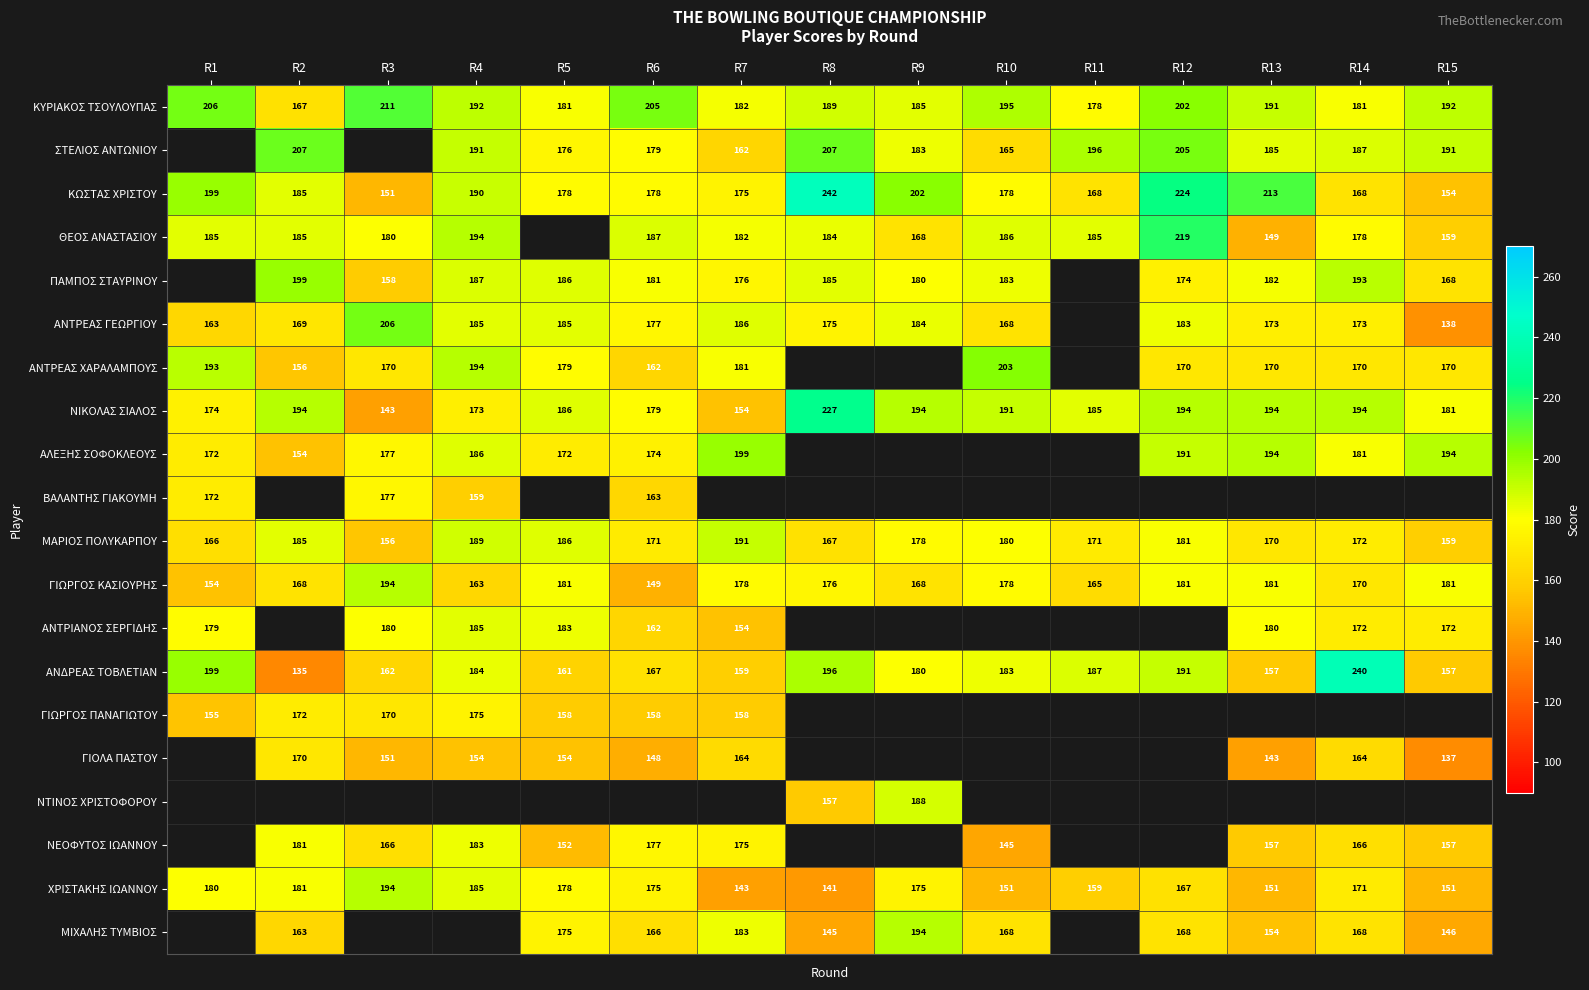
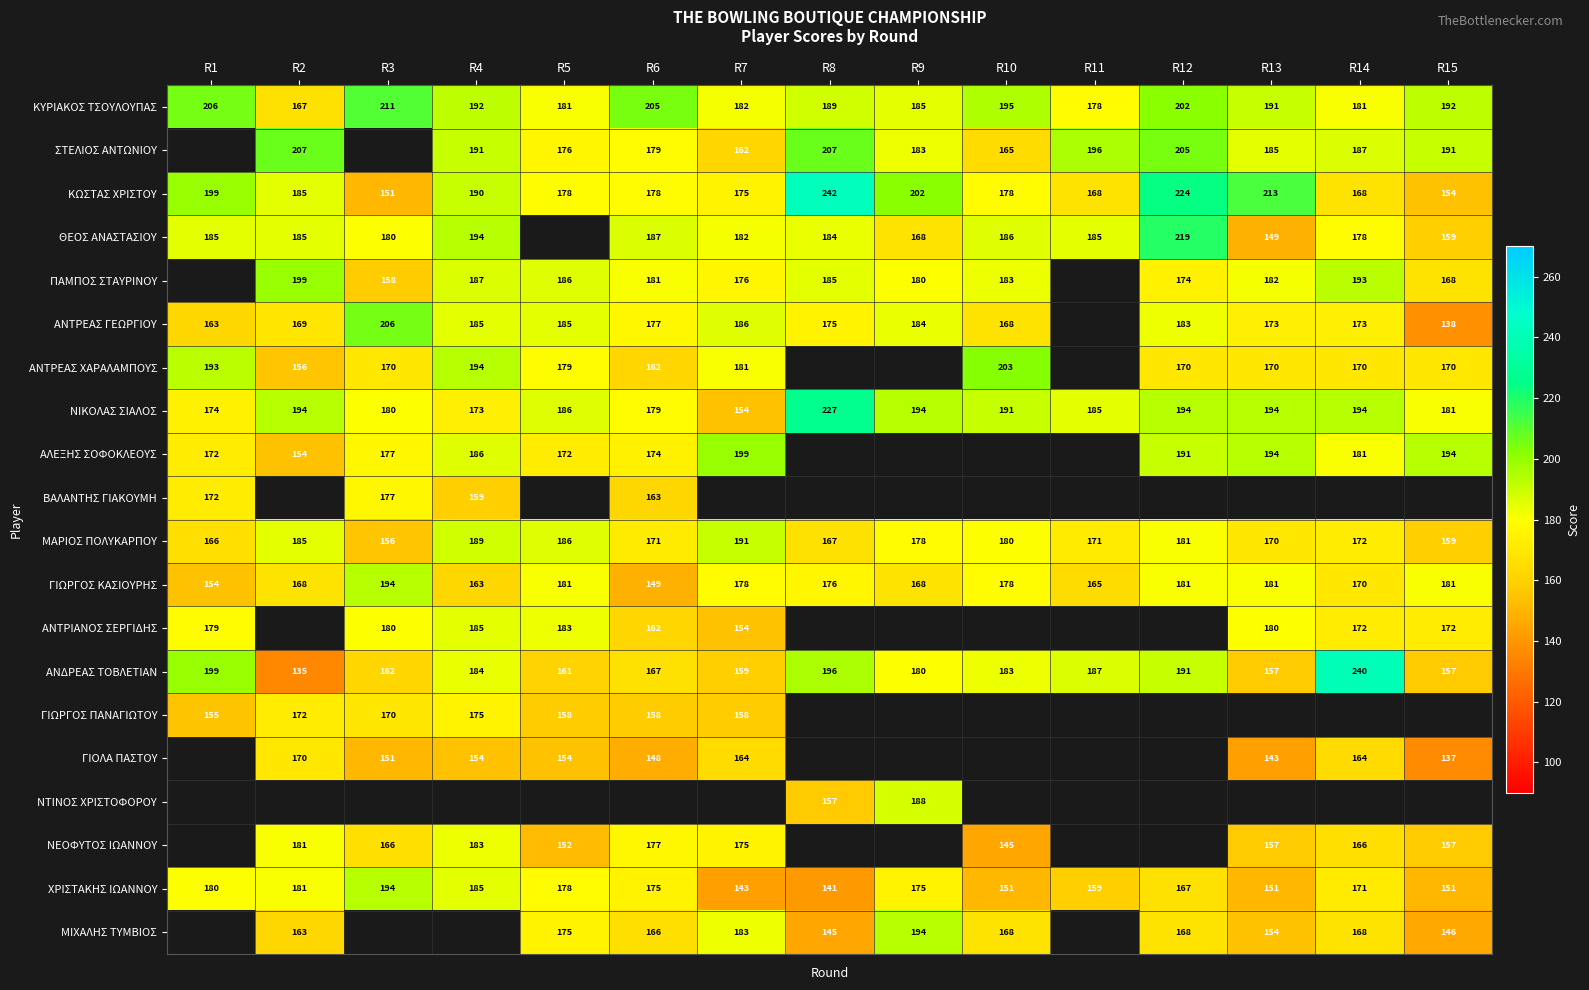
  {
    "ΝΙΚΟΛΑΣ ΣΙΑΛΟΣ": {
      "R1": 174,
      "R2": 194,
-     "R3": 143,
+     "R3": 180,
      "R4": 173,
      "R5": 186,
      "R6": 179,
      "R7": 154,
      "R8": 227,
      "R9": 194,
      "R10": 191,
      "R11": 185,
      "R12": 194,
      "R13": 194,
      "R14": 194,
      "R15": 181
    }
  }
